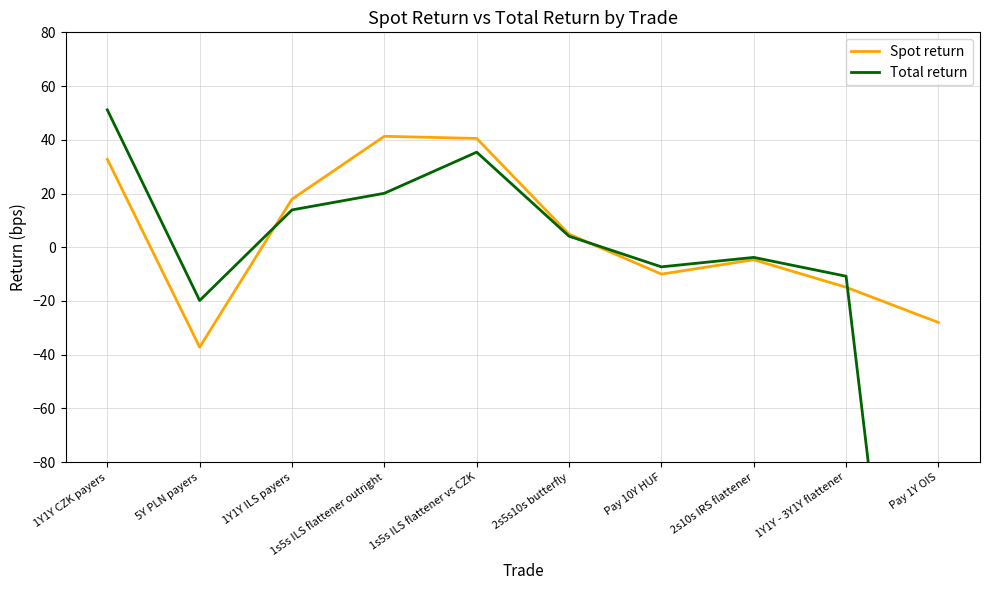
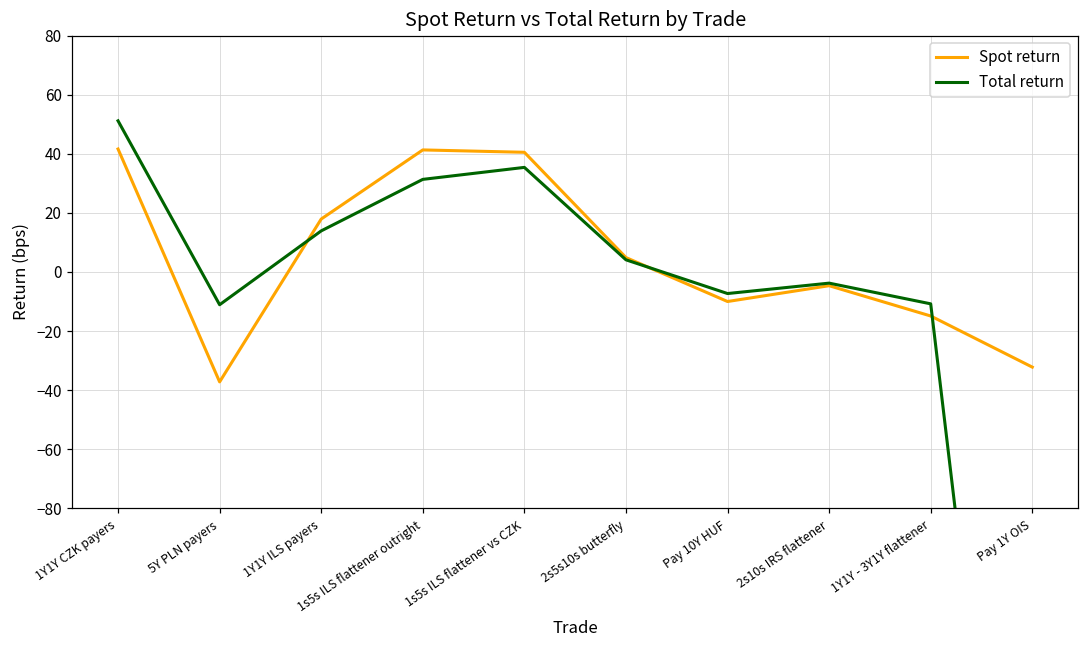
  {
    "Spot return": {
-     "1Y1Y CZK payers": 33,
+     "1Y1Y CZK payers": 42,
      "5Y PLN payers": -37,
      "1Y1Y ILS payers": 18,
      "1s5s ILS flattener outright": 41,
      "1s5s ILS flattener vs CZK": 41,
      "Pay 10Y HUF": -10,
      "1Y1Y - 3Y1Y flattener": -15,
-     "Pay 1Y OIS": -28
+     "Pay 1Y OIS": -32
    },
    "Total return": {
      "1Y1Y CZK payers": 51,
-     "5Y PLN payers": -20,
+     "5Y PLN payers": -11,
      "1Y1Y ILS payers": 14,
-     "1s5s ILS flattener outright": 20,
+     "1s5s ILS flattener outright": 31,
      "1s5s ILS flattener vs CZK": 35,
      "Pay 10Y HUF": -7,
      "1Y1Y - 3Y1Y flattener": -11
    }
  }
